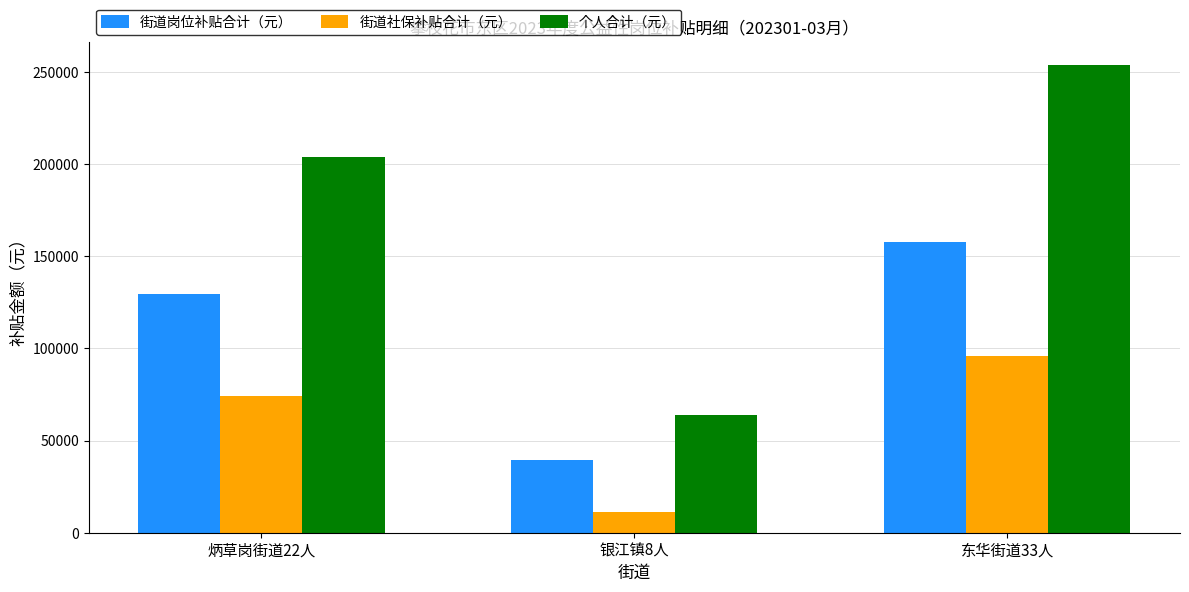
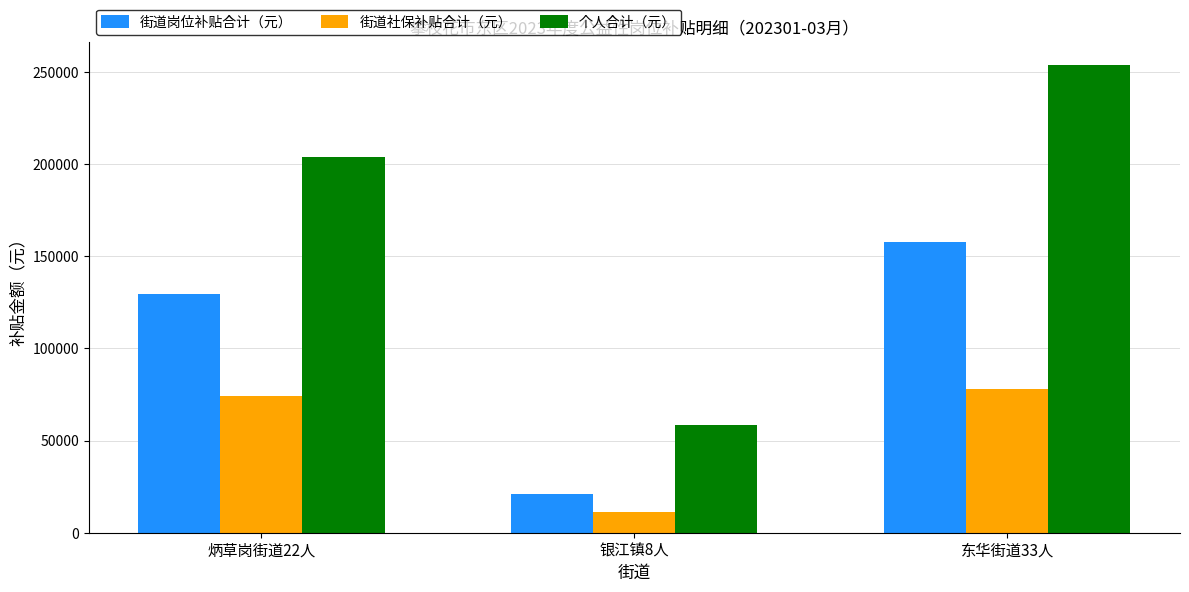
  {
    "街道岗位补贴合计（元）": {
      "炳草岗街道22人": 130000,
-     "银江镇8人": 39000,
+     "银江镇8人": 21000,
      "东华街道33人": 158000
    },
    "街道社保补贴合计（元）": {
      "炳草岗街道22人": 74000,
      "银江镇8人": 11000,
-     "东华街道33人": 96000
+     "东华街道33人": 78000
    },
    "个人合计（元）": {
      "炳草岗街道22人": 204000,
-     "银江镇8人": 64000,
+     "银江镇8人": 58000,
      "东华街道33人": 253000
    }
  }
